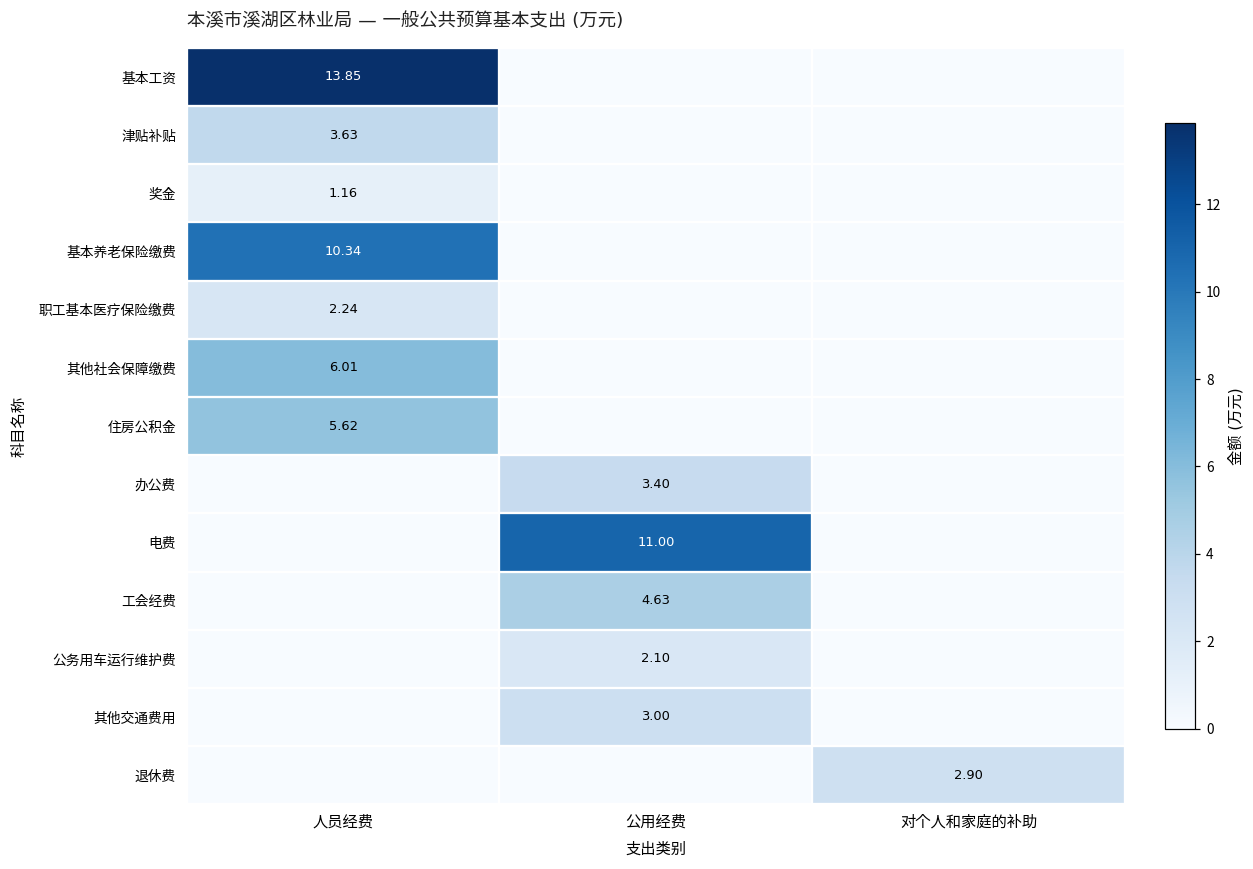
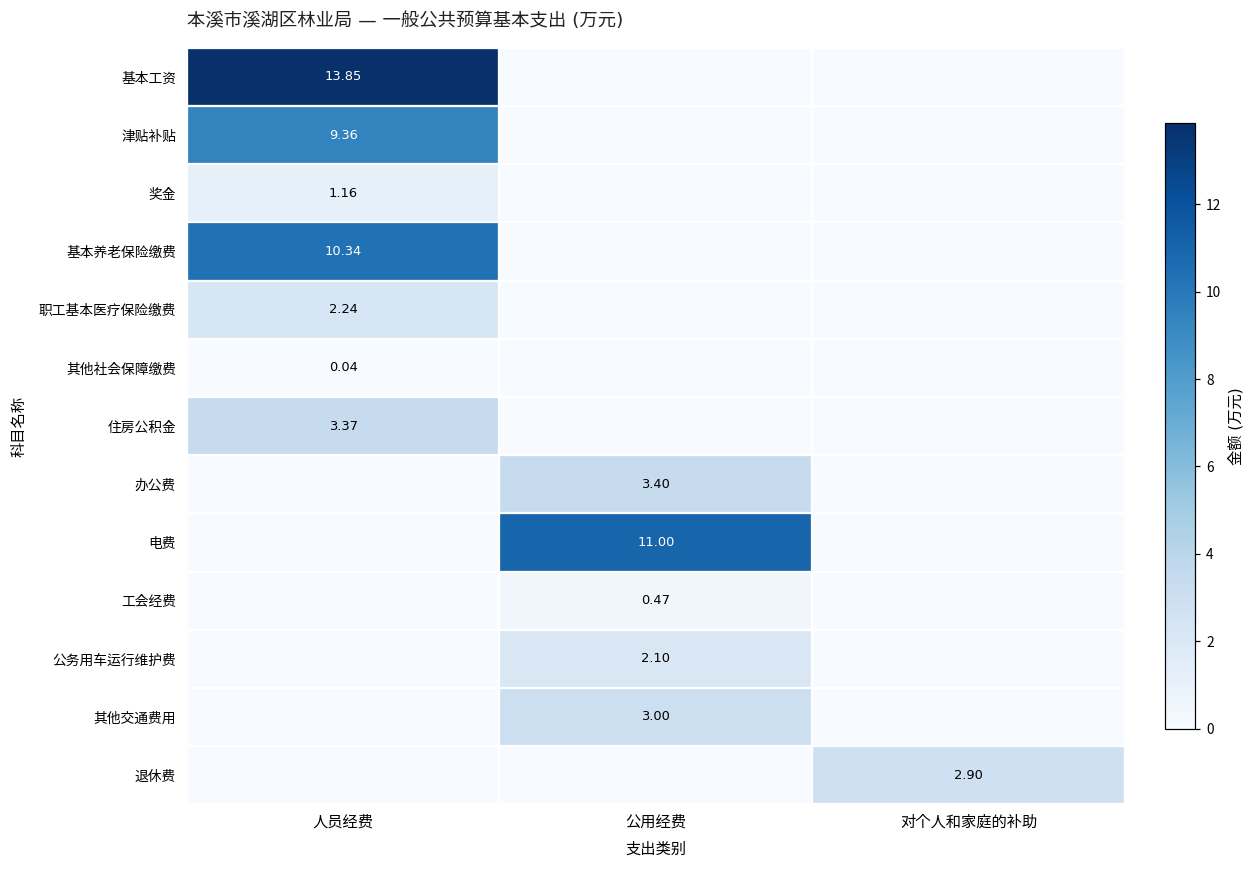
  {
    "基本工资": {
      "人员经费": 13.85
    },
    "津贴补贴": {
-     "人员经费": 3.63
+     "人员经费": 9.36
    },
    "奖金": {
      "人员经费": 1.16
    },
    "基本养老保险缴费": {
      "人员经费": 10.34
    },
    "职工基本医疗保险缴费": {
      "人员经费": 2.24
    },
    "其他社会保障缴费": {
-     "人员经费": 6.01
+     "人员经费": 0.04
    },
    "住房公积金": {
-     "人员经费": 5.62
+     "人员经费": 3.37
    },
    "办公费": {
      "公用经费": 3.40
    },
    "电费": {
      "公用经费": 11.00
    },
    "工会经费": {
-     "公用经费": 4.63
+     "公用经费": 0.47
    },
    "公务用车运行维护费": {
      "公用经费": 2.10
    },
    "其他交通费用": {
      "公用经费": 3.00
    },
    "退休费": {
      "对个人和家庭的补助": 2.90
    }
  }
